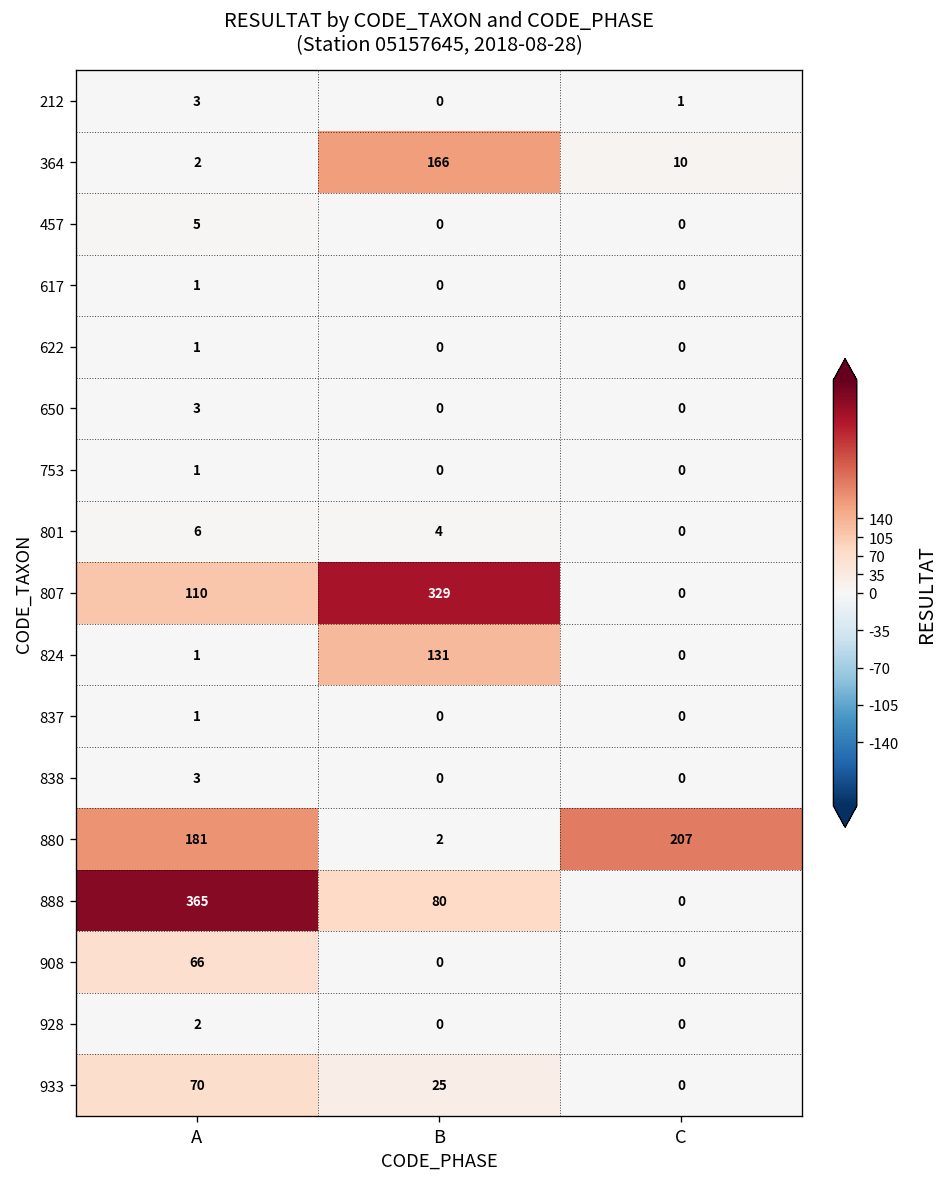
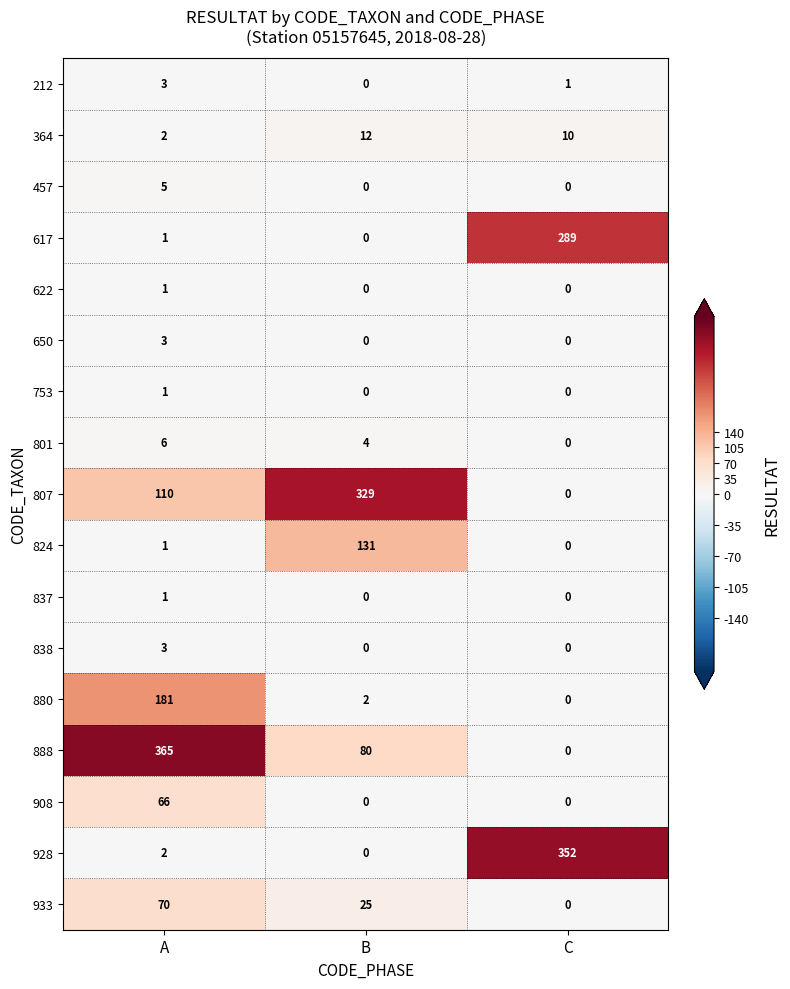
  {
    "212": {
      "A": 3,
      "B": 0,
      "C": 1
    },
    "364": {
      "A": 2,
-     "B": 166,
+     "B": 12,
      "C": 10
    },
    "457": {
      "A": 5,
      "B": 0,
      "C": 0
    },
    "617": {
      "A": 1,
      "B": 0,
-     "C": 0
+     "C": 289
    },
    "622": {
      "A": 1,
      "B": 0,
      "C": 0
    },
    "650": {
      "A": 3,
      "B": 0,
      "C": 0
    },
    "753": {
      "A": 1,
      "B": 0,
      "C": 0
    },
    "801": {
      "A": 6,
      "B": 4,
      "C": 0
    },
    "807": {
      "A": 110,
      "B": 329,
      "C": 0
    },
    "824": {
      "A": 1,
      "B": 131,
      "C": 0
    },
    "837": {
      "A": 1,
      "B": 0,
      "C": 0
    },
    "838": {
      "A": 3,
      "B": 0,
      "C": 0
    },
    "880": {
      "A": 181,
      "B": 2,
-     "C": 207
+     "C": 0
    },
    "888": {
      "A": 365,
      "B": 80,
      "C": 0
    },
    "908": {
      "A": 66,
      "B": 0,
      "C": 0
    },
    "928": {
      "A": 2,
      "B": 0,
-     "C": 0
+     "C": 352
    },
    "933": {
      "A": 70,
      "B": 25,
      "C": 0
    }
  }
